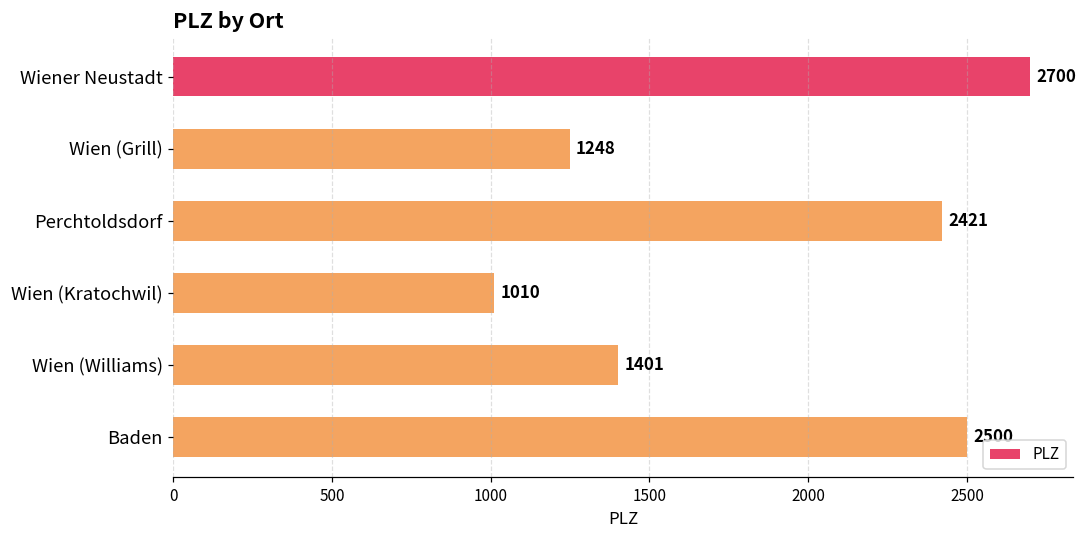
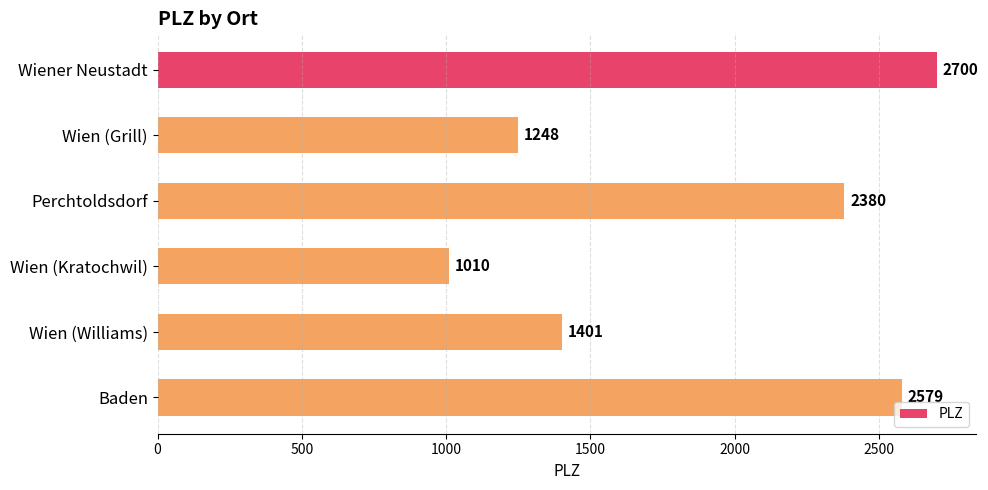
  {
    "Wiener Neustadt": 2700,
    "Wien (Grill)": 1248,
-   "Perchtoldsdorf": 2421,
+   "Perchtoldsdorf": 2380,
    "Wien (Kratochwil)": 1010,
    "Wien (Williams)": 1401,
-   "Baden": 2500
+   "Baden": 2579
  }
